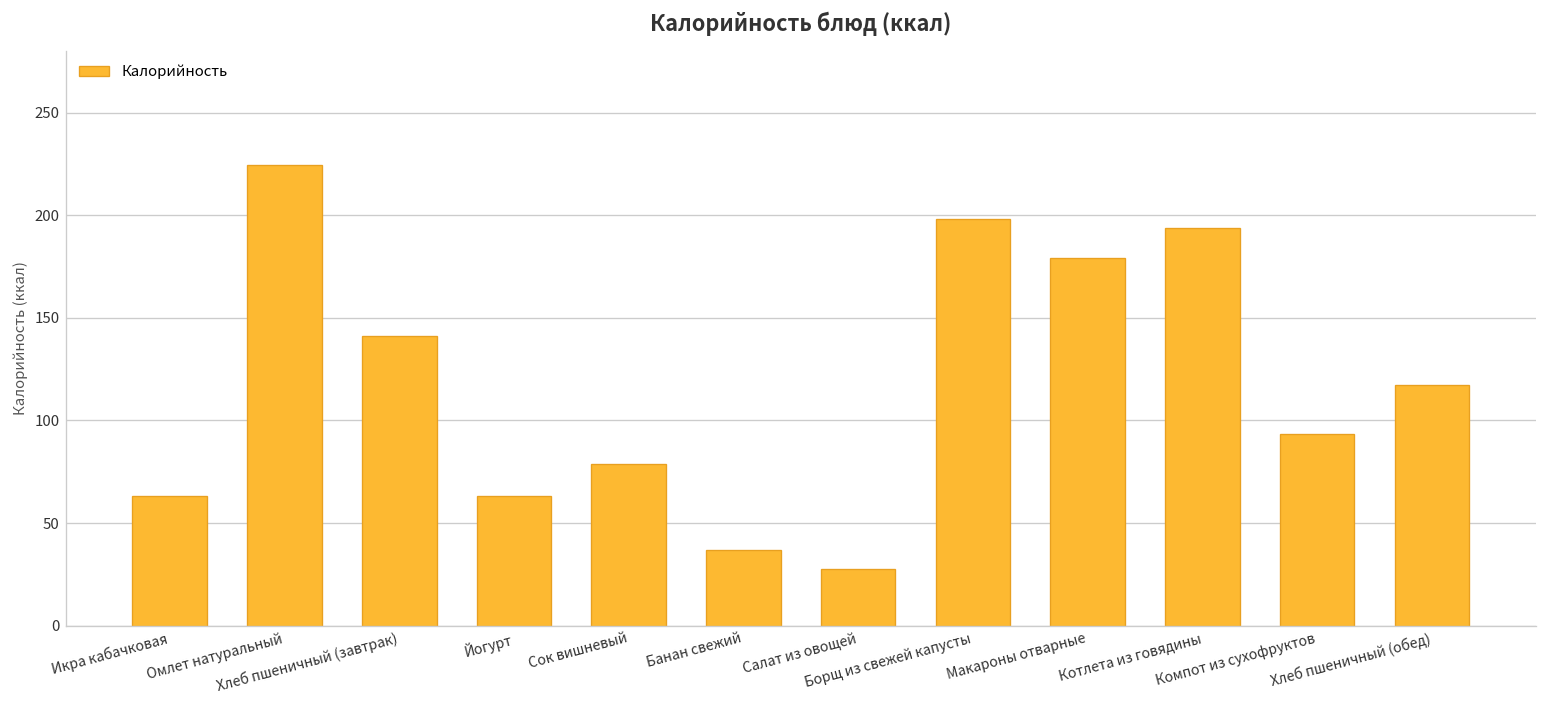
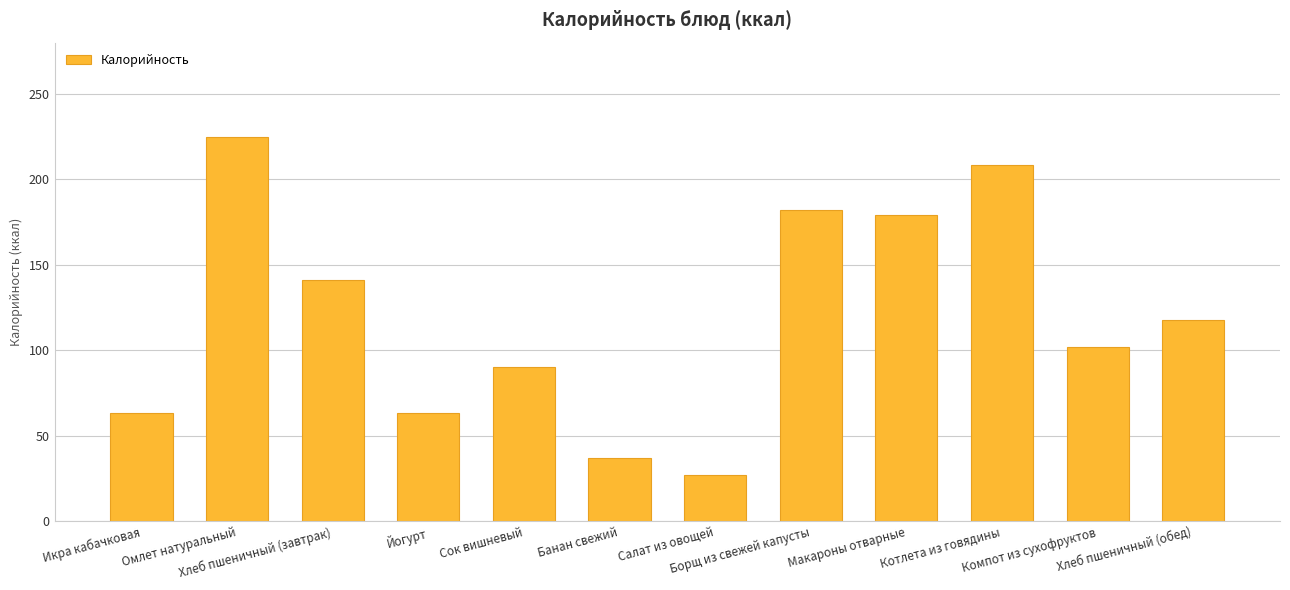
  {
    "Икра кабачковая": 63,
    "Омлет натуральный": 225,
    "Хлеб пшеничный (завтрак)": 141,
    "Йогурт": 63,
-   "Сок вишневый": 79,
+   "Сок вишневый": 90,
    "Банан свежий": 37,
    "Салат из овощей": 27,
-   "Борщ из свежей капусты": 198,
+   "Борщ из свежей капусты": 182,
    "Макароны отварные": 179,
-   "Котлета из говядины": 194,
-   "Компот из сухофруктов": 94,
+   "Котлета из говядины": 209,
+   "Компот из сухофруктов": 102,
    "Хлеб пшеничный (обед)": 118
  }
